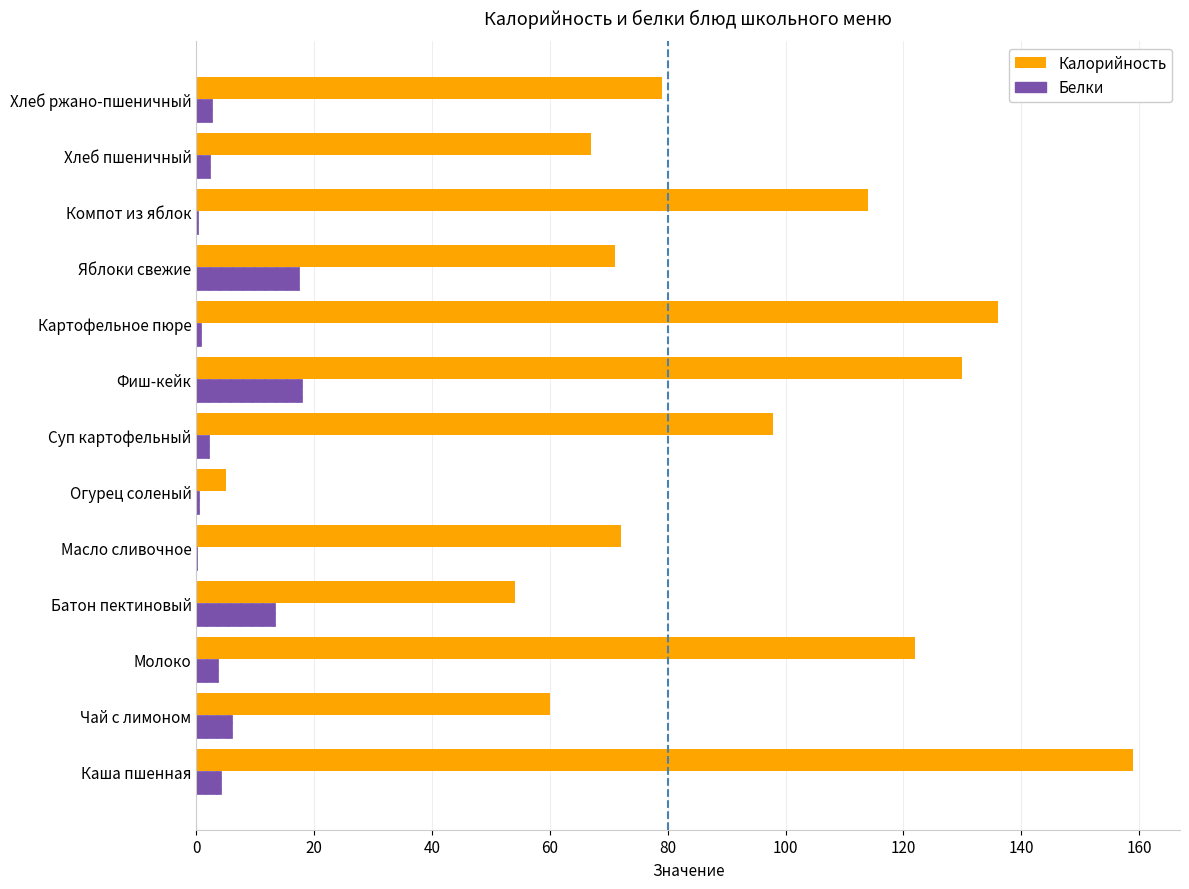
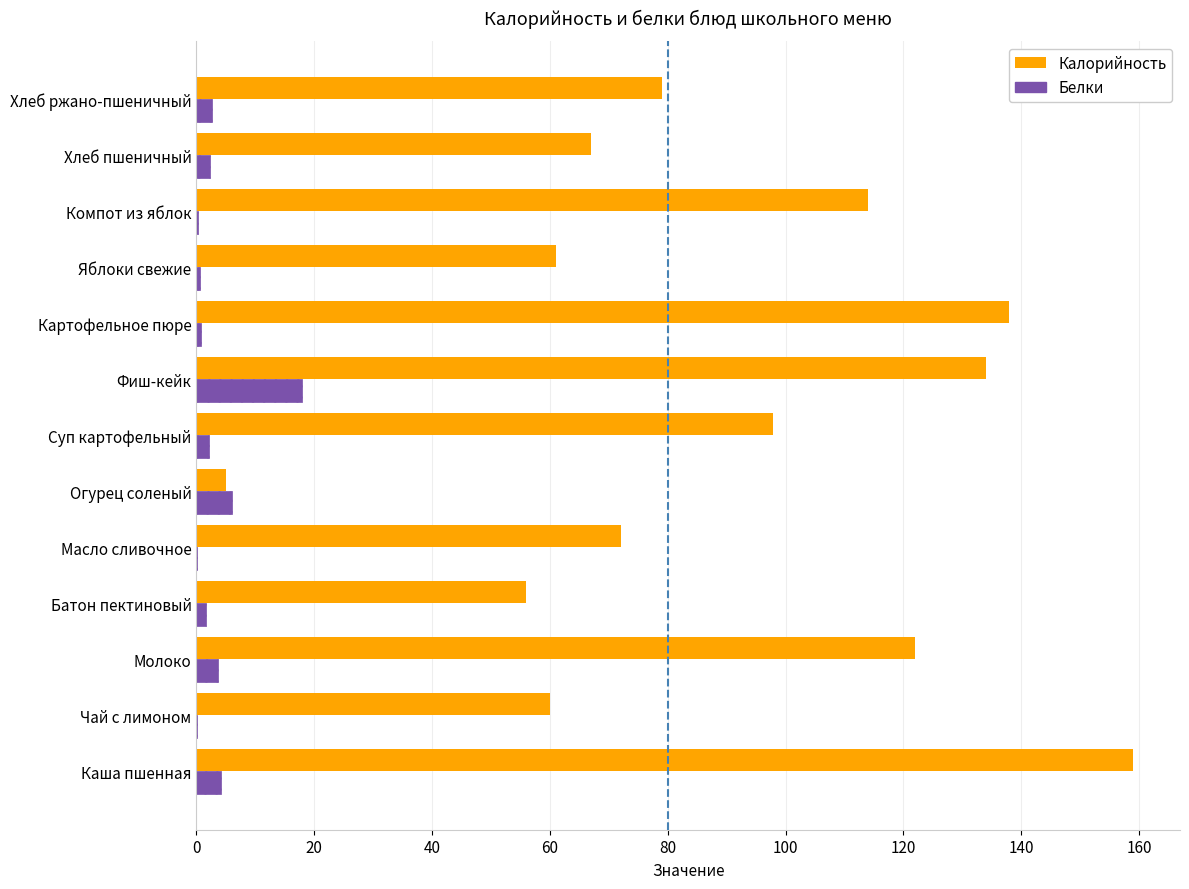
  {
    "Калорийность": {
      "Хлеб ржано-пшеничный": 79,
      "Хлеб пшеничный": 67,
      "Компот из яблок": 114,
-     "Яблоки свежие": 71,
-     "Картофельное пюре": 136,
-     "Фиш-кейк": 130,
+     "Яблоки свежие": 61,
+     "Картофельное пюре": 138,
+     "Фиш-кейк": 134,
      "Суп картофельный": 98,
      "Огурец соленый": 5,
      "Масло сливочное": 72,
-     "Батон пектиновый": 54,
+     "Батон пектиновый": 56,
      "Молоко": 122,
      "Чай с лимоном": 60,
      "Каша пшенная": 159
    },
    "Белки": {
      "Хлеб ржано-пшеничный": 3,
      "Хлеб пшеничный": 2,
-     "Яблоки свежие": 17,
+     "Яблоки свежие": 1,
      "Картофельное пюре": 1,
      "Фиш-кейк": 18,
      "Суп картофельный": 2,
-     "Огурец соленый": 1,
-     "Батон пектиновый": 13,
+     "Огурец соленый": 6,
+     "Батон пектиновый": 2,
      "Молоко": 4,
-     "Чай с лимоном": 6,
+     "Чай с лимоном": 0,
      "Каша пшенная": 4
    }
  }
